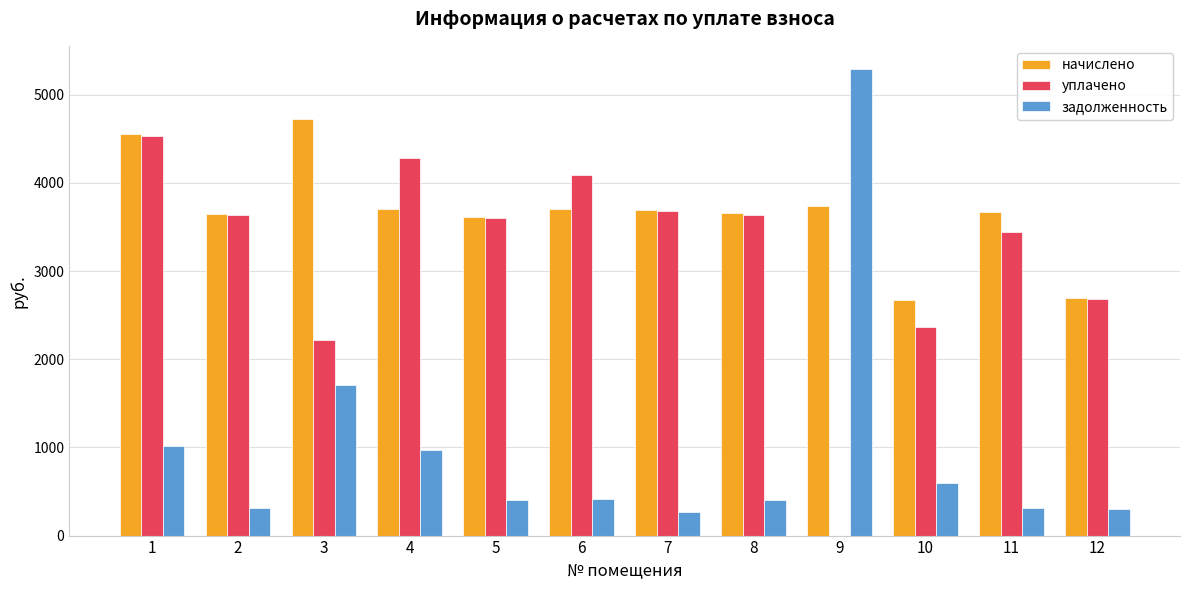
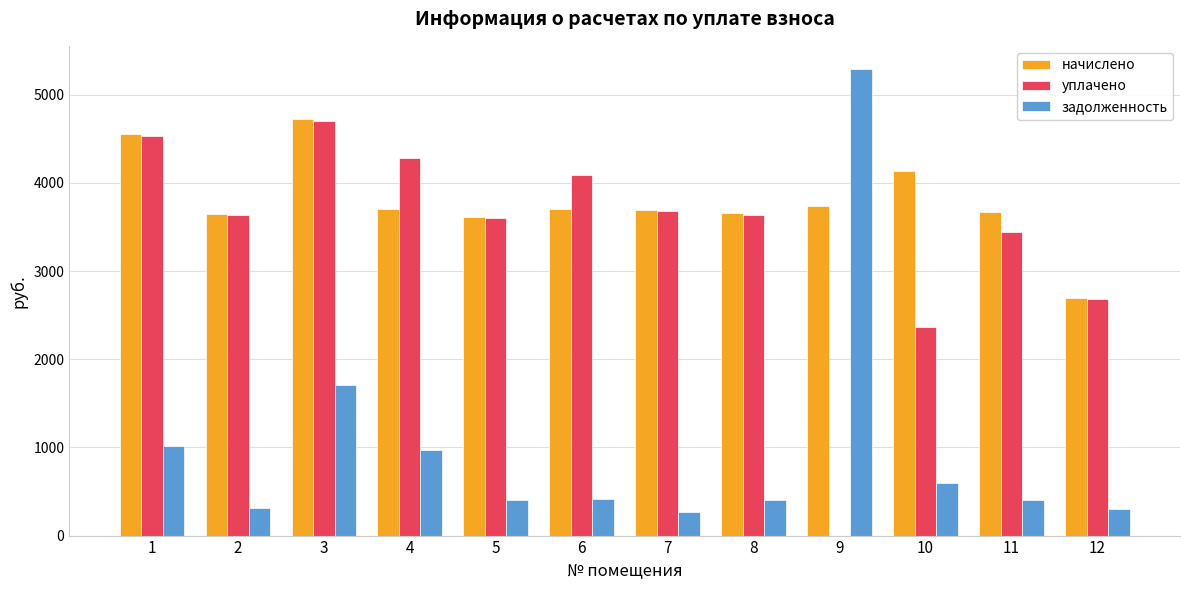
  {
    "начислено": {
      "1": 4600,
      "2": 3700,
      "3": 4700,
      "4": 3700,
      "5": 3600,
      "6": 3700,
      "7": 3700,
      "8": 3700,
      "9": 3700,
-     "10": 2700,
+     "10": 4100,
      "11": 3700,
      "12": 2700
    },
    "уплачено": {
      "1": 4500,
      "2": 3600,
-     "3": 2200,
+     "3": 4700,
      "4": 4300,
      "5": 3600,
      "6": 4100,
      "7": 3700,
      "8": 3600,
      "9": 0,
      "10": 2400,
      "11": 3400,
      "12": 2700
    },
    "задолженность": {
      "1": 1000,
      "2": 300,
      "3": 1700,
      "4": 1000,
      "5": 400,
      "6": 400,
      "7": 300,
      "8": 400,
      "9": 5300,
      "10": 600,
-     "11": 300,
+     "11": 400,
      "12": 300
    }
  }
